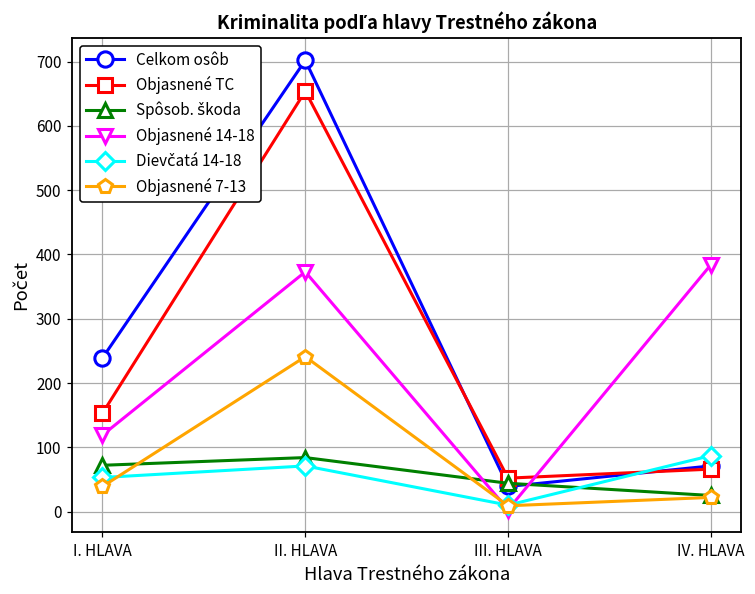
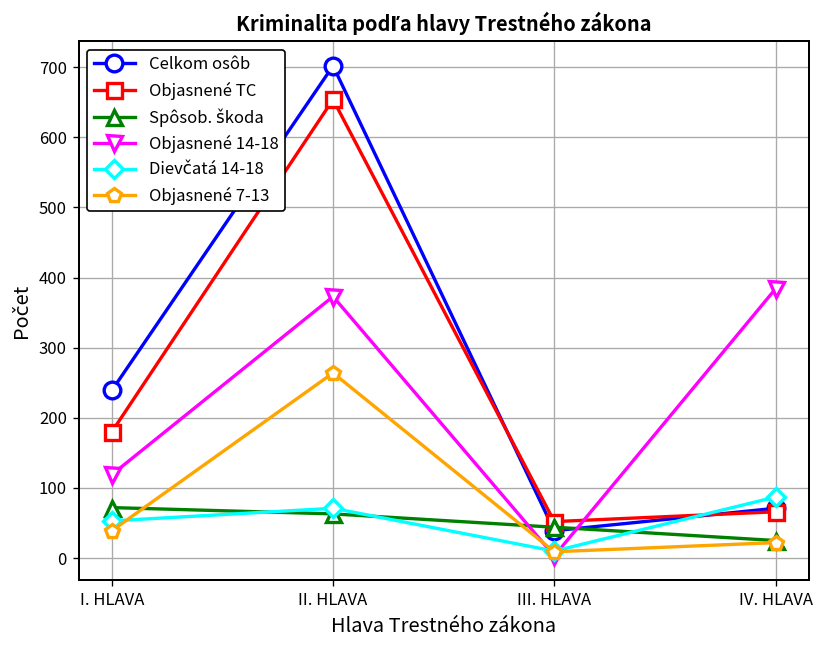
  {
    "Celkom osôb": {
      "I. HLAVA": 240,
      "II. HLAVA": 700,
      "III. HLAVA": 40,
      "IV. HLAVA": 70
    },
    "Objasnené TC": {
-     "I. HLAVA": 150,
+     "I. HLAVA": 180,
      "II. HLAVA": 650,
      "III. HLAVA": 50,
      "IV. HLAVA": 70
    },
    "Spôsob. škoda": {
      "I. HLAVA": 70,
-     "II. HLAVA": 80,
+     "II. HLAVA": 60,
      "III. HLAVA": 40
    },
    "Objasnené 14-18": {
      "I. HLAVA": 120,
      "II. HLAVA": 370,
      "III. HLAVA": 0,
      "IV. HLAVA": 380
    },
    "Dievčatá 14-18": {
      "I. HLAVA": 50,
      "II. HLAVA": 70,
      "IV. HLAVA": 90
    },
    "Objasnené 7-13": {
      "I. HLAVA": 40,
-     "II. HLAVA": 240
+     "II. HLAVA": 260
    }
  }
